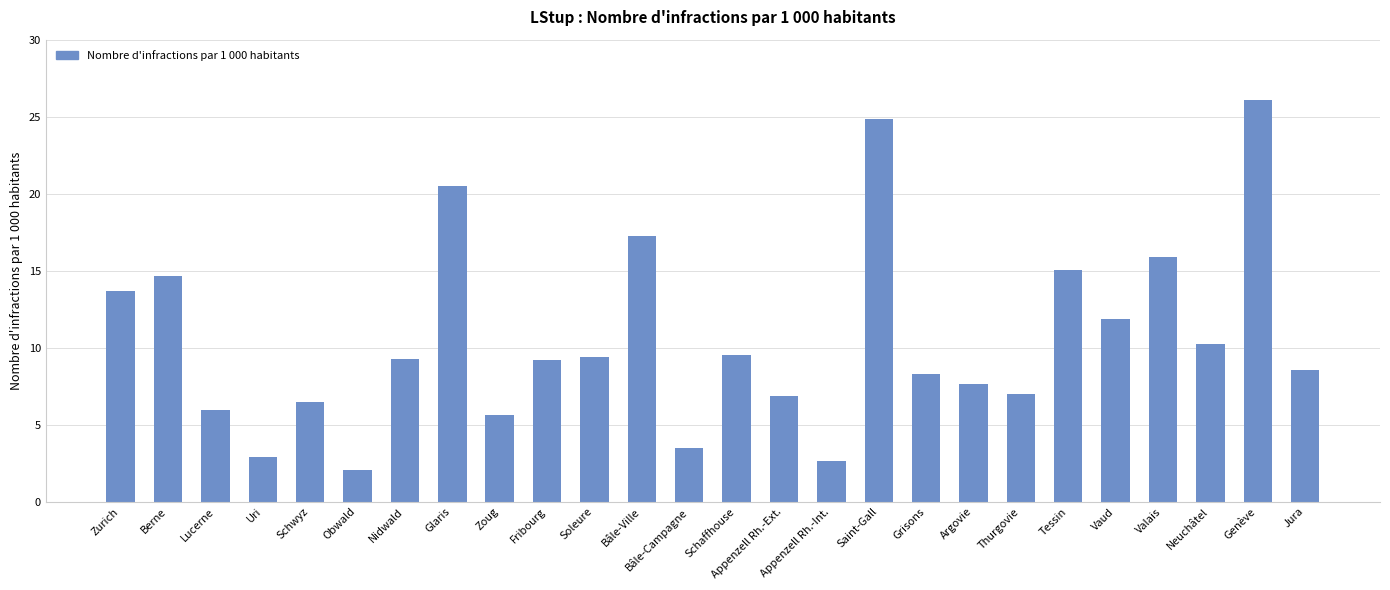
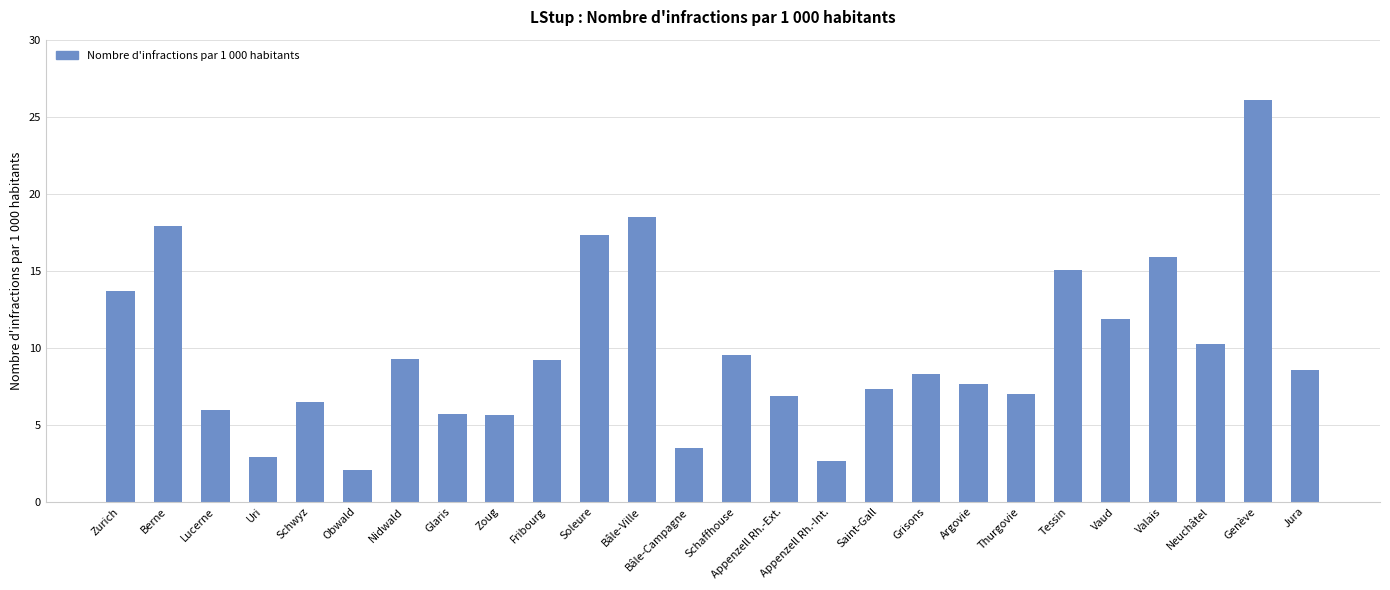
  {
    "Zurich": 13.7,
-   "Berne": 14.6,
+   "Berne": 17.9,
    "Lucerne": 6.0,
    "Uri": 2.9,
    "Schwyz": 6.5,
    "Obwald": 2.1,
    "Nidwald": 9.2,
-   "Glaris": 20.5,
+   "Glaris": 5.7,
    "Zoug": 5.7,
    "Fribourg": 9.2,
-   "Soleure": 9.4,
-   "Bâle-Ville": 17.3,
+   "Soleure": 17.3,
+   "Bâle-Ville": 18.5,
    "Bâle-Campagne": 3.5,
    "Schaffhouse": 9.5,
    "Appenzell Rh.-Ext.": 6.9,
    "Appenzell Rh.-Int.": 2.6,
-   "Saint-Gall": 24.9,
+   "Saint-Gall": 7.3,
    "Grisons": 8.3,
    "Argovie": 7.6,
    "Thurgovie": 7.0,
    "Tessin": 15.0,
    "Vaud": 11.9,
    "Valais": 15.9,
    "Neuchâtel": 10.3,
    "Genève": 26.1,
    "Jura": 8.6
  }
